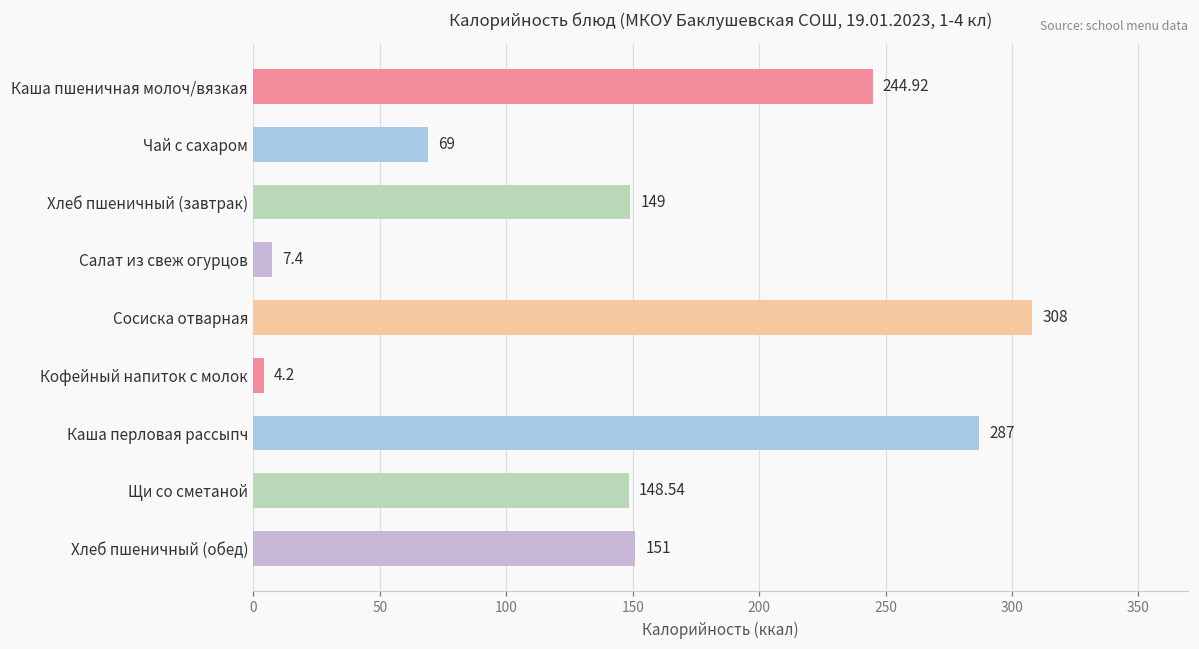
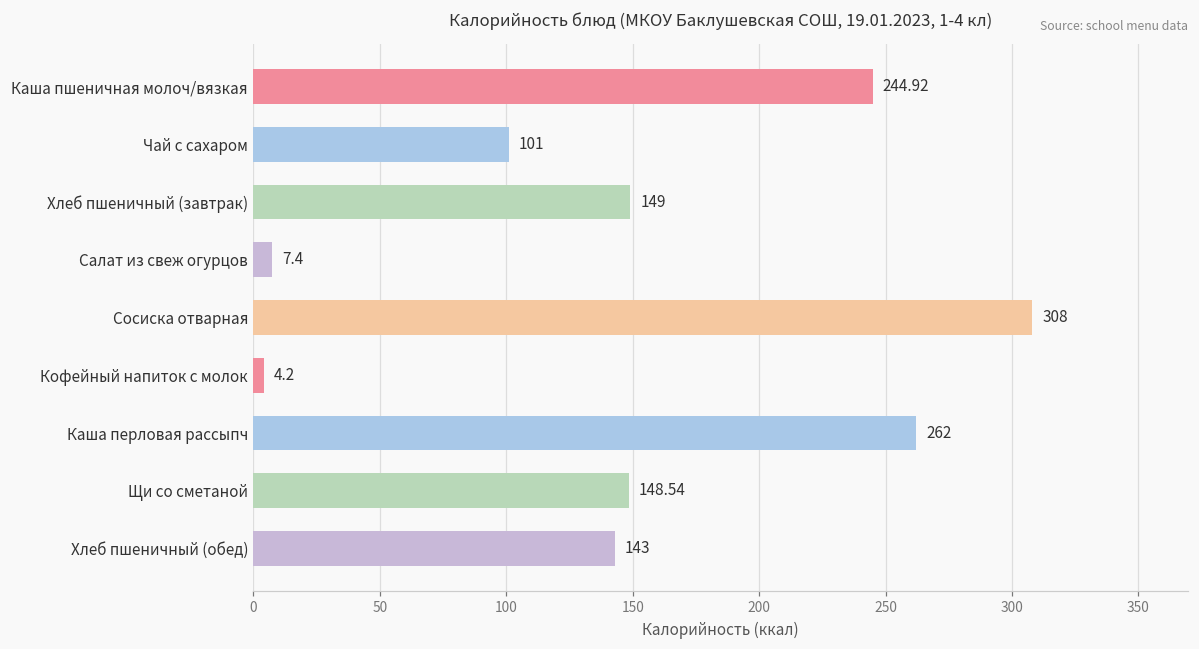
  {
    "Каша пшеничная молоч/вязкая": 244.92,
-   "Чай с сахаром": 69,
+   "Чай с сахаром": 101,
    "Хлеб пшеничный (завтрак)": 149,
    "Салат из свеж огурцов": 7.4,
    "Сосиска отварная": 308,
    "Кофейный напиток с молок": 4.2,
-   "Каша перловая рассыпч": 287,
+   "Каша перловая рассыпч": 262,
    "Щи со сметаной": 148.54,
-   "Хлеб пшеничный (обед)": 151
+   "Хлеб пшеничный (обед)": 143
  }
